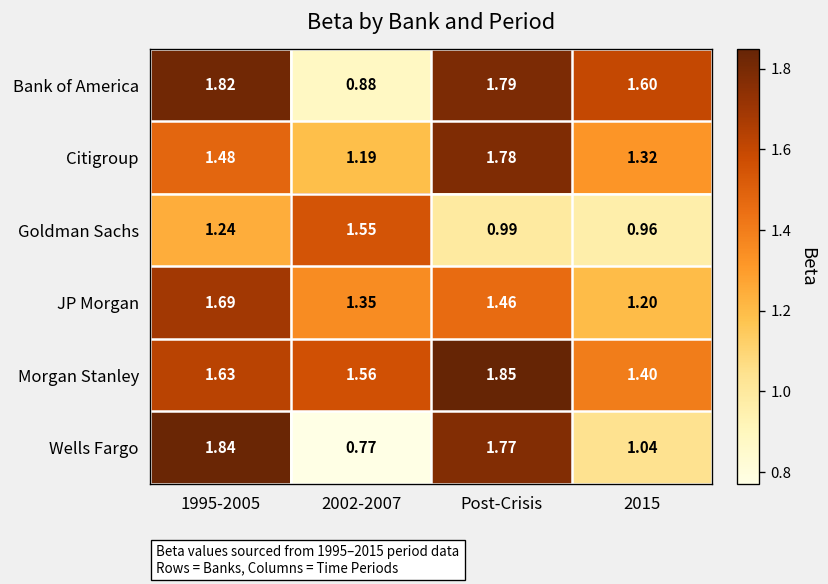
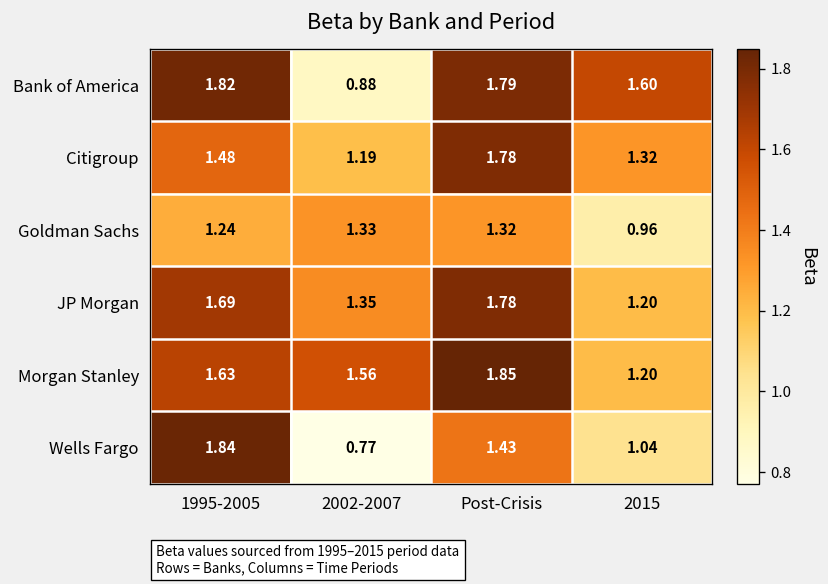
  {
    "Bank of America": {
      "1995-2005": 1.82,
      "2002-2007": 0.88,
      "Post-Crisis": 1.79,
      "2015": 1.60
    },
    "Citigroup": {
      "1995-2005": 1.48,
      "2002-2007": 1.19,
      "Post-Crisis": 1.78,
      "2015": 1.32
    },
    "Goldman Sachs": {
      "1995-2005": 1.24,
-     "2002-2007": 1.55,
-     "Post-Crisis": 0.99,
+     "2002-2007": 1.33,
+     "Post-Crisis": 1.32,
      "2015": 0.96
    },
    "JP Morgan": {
      "1995-2005": 1.69,
      "2002-2007": 1.35,
-     "Post-Crisis": 1.46,
+     "Post-Crisis": 1.78,
      "2015": 1.20
    },
    "Morgan Stanley": {
      "1995-2005": 1.63,
      "2002-2007": 1.56,
      "Post-Crisis": 1.85,
-     "2015": 1.40
+     "2015": 1.20
    },
    "Wells Fargo": {
      "1995-2005": 1.84,
      "2002-2007": 0.77,
-     "Post-Crisis": 1.77,
+     "Post-Crisis": 1.43,
      "2015": 1.04
    }
  }
